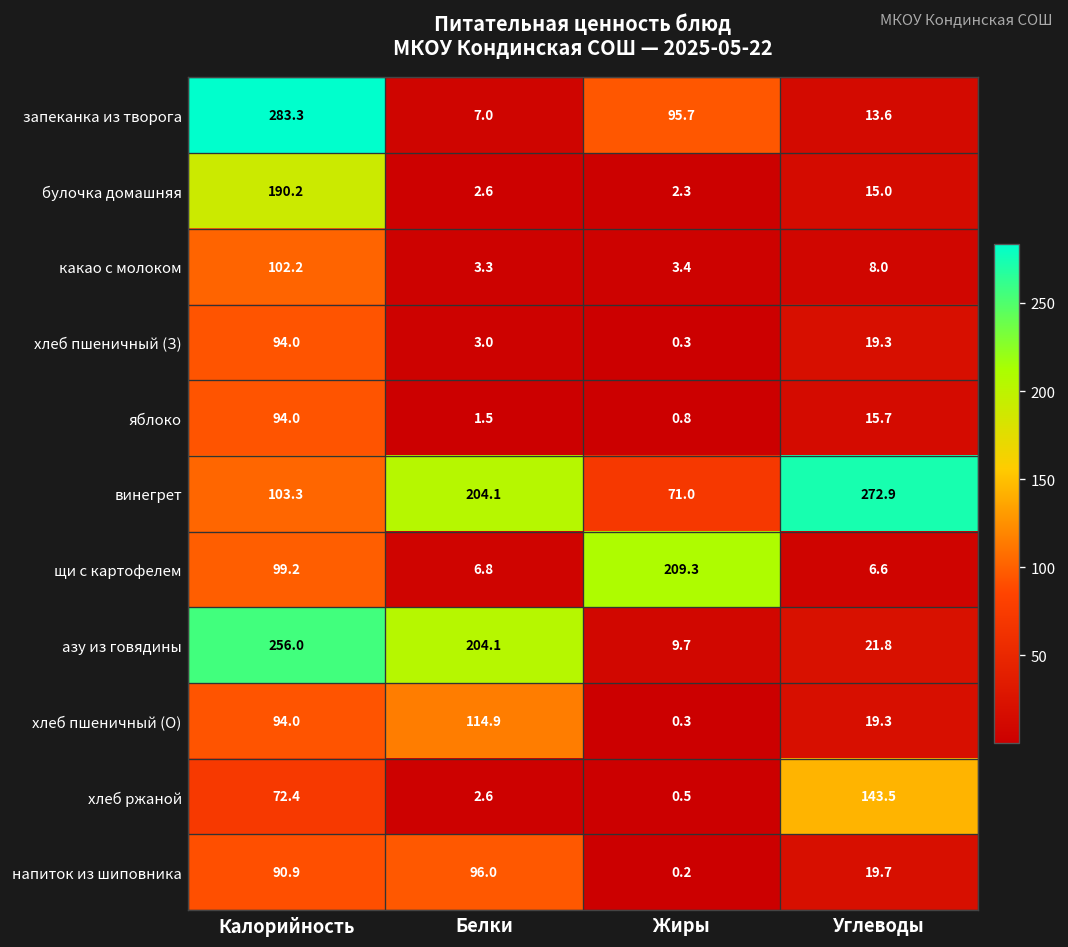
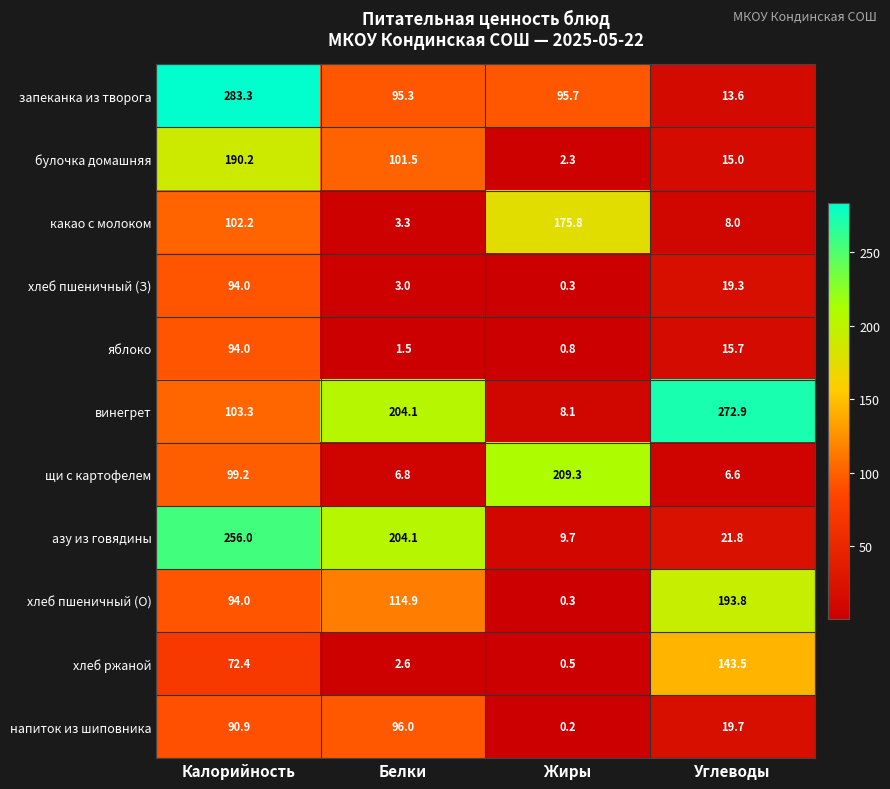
  {
    "запеканка из творога": {
      "Калорийность": 283.3,
-     "Белки": 7.0,
+     "Белки": 95.3,
      "Жиры": 95.7,
      "Углеводы": 13.6
    },
    "булочка домашняя": {
      "Калорийность": 190.2,
-     "Белки": 2.6,
+     "Белки": 101.5,
      "Жиры": 2.3,
      "Углеводы": 15.0
    },
    "какао с молоком": {
      "Калорийность": 102.2,
      "Белки": 3.3,
-     "Жиры": 3.4,
+     "Жиры": 175.8,
      "Углеводы": 8.0
    },
    "хлеб пшеничный (З)": {
      "Калорийность": 94.0,
      "Белки": 3.0,
      "Жиры": 0.3,
      "Углеводы": 19.3
    },
    "яблоко": {
      "Калорийность": 94.0,
      "Белки": 1.5,
      "Жиры": 0.8,
      "Углеводы": 15.7
    },
    "винегрет": {
      "Калорийность": 103.3,
      "Белки": 204.1,
-     "Жиры": 71.0,
+     "Жиры": 8.1,
      "Углеводы": 272.9
    },
    "щи с картофелем": {
      "Калорийность": 99.2,
      "Белки": 6.8,
      "Жиры": 209.3,
      "Углеводы": 6.6
    },
    "азу из говядины": {
      "Калорийность": 256.0,
      "Белки": 204.1,
      "Жиры": 9.7,
      "Углеводы": 21.8
    },
    "хлеб пшеничный (О)": {
      "Калорийность": 94.0,
      "Белки": 114.9,
      "Жиры": 0.3,
-     "Углеводы": 19.3
+     "Углеводы": 193.8
    },
    "хлеб ржаной": {
      "Калорийность": 72.4,
      "Белки": 2.6,
      "Жиры": 0.5,
      "Углеводы": 143.5
    },
    "напиток из шиповника": {
      "Калорийность": 90.9,
      "Белки": 96.0,
      "Жиры": 0.2,
      "Углеводы": 19.7
    }
  }
